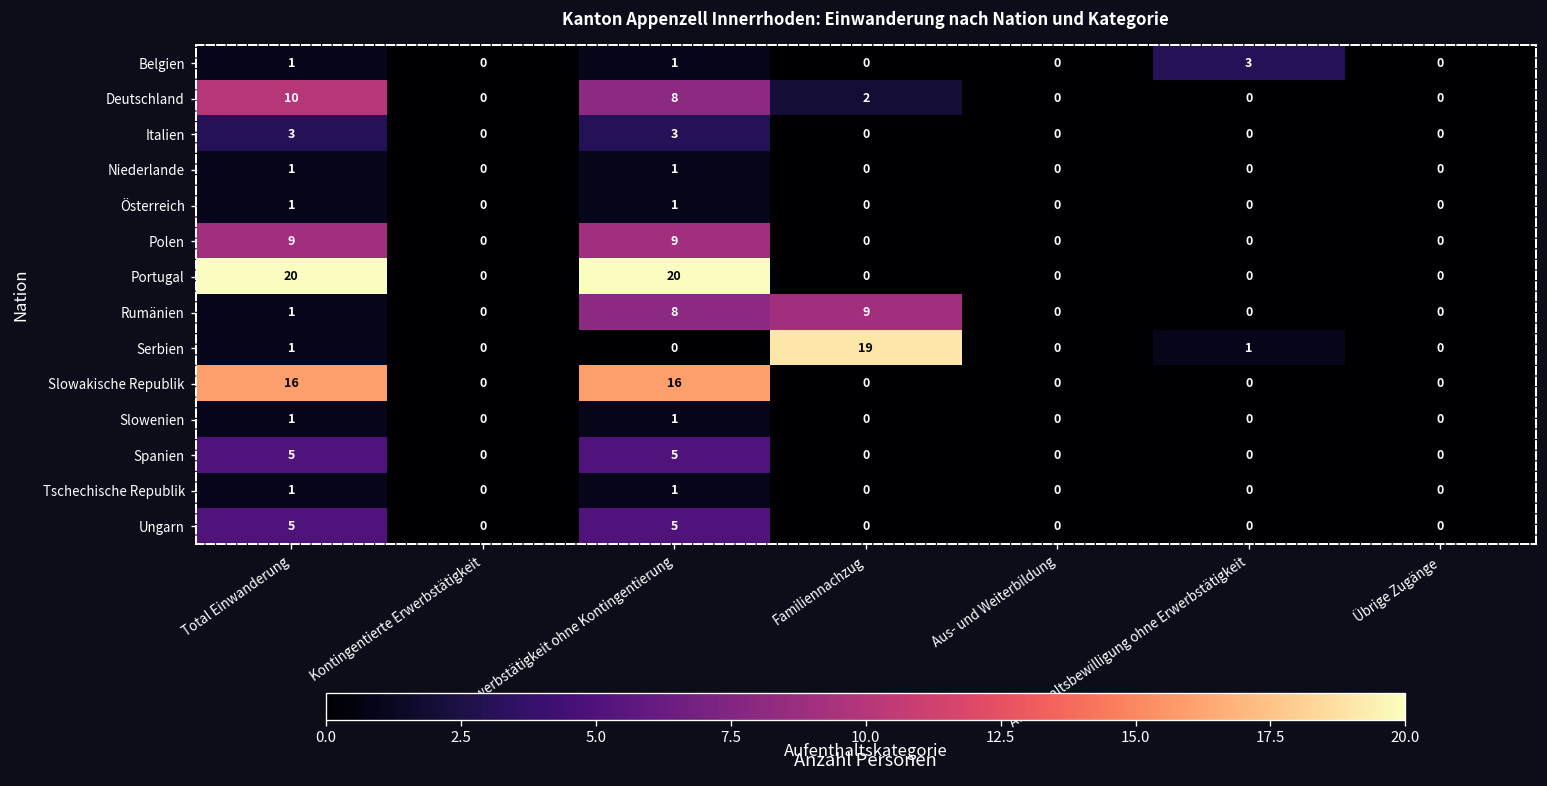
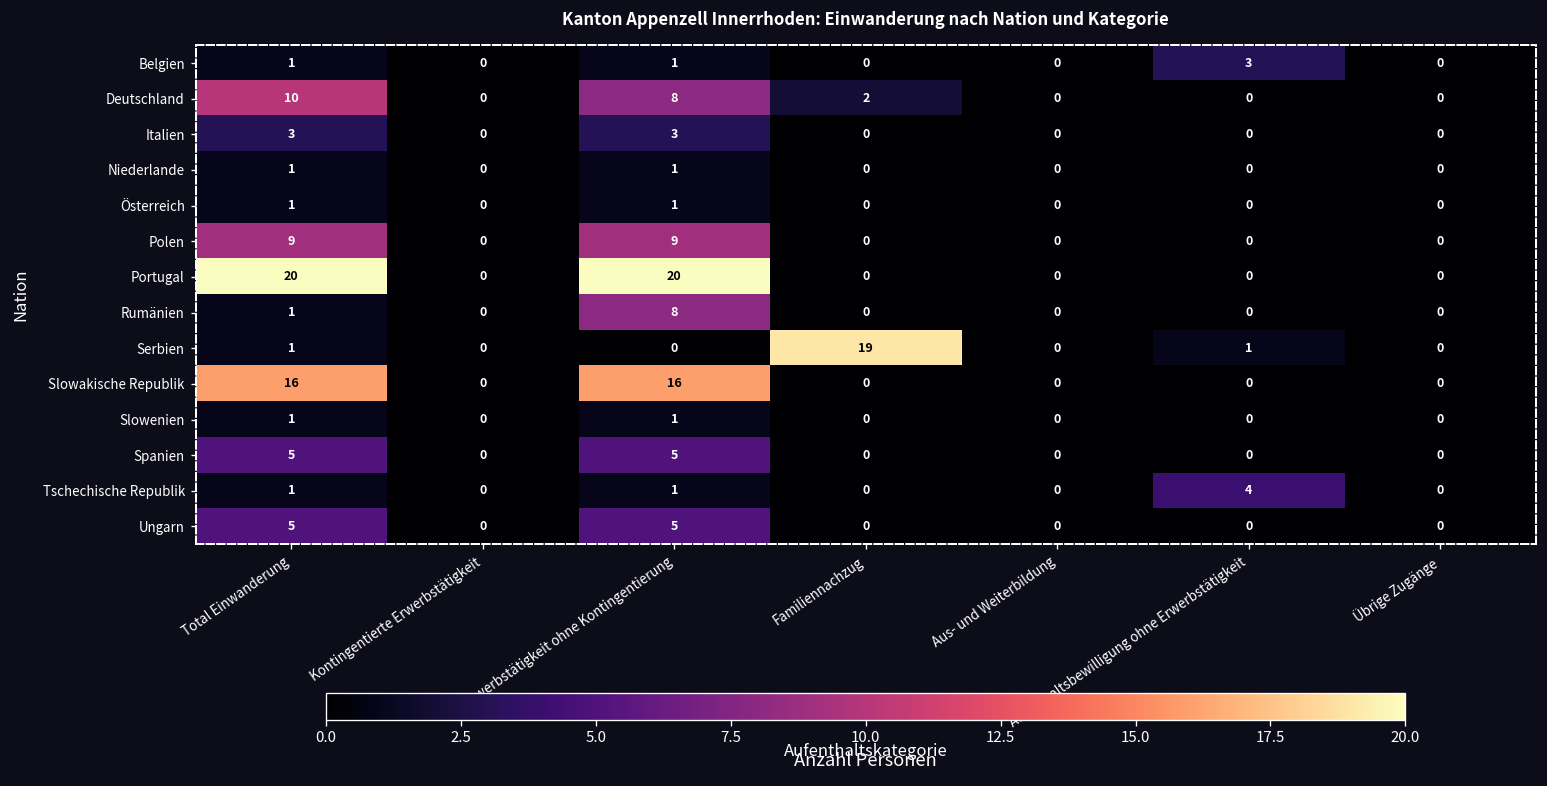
  {
    "Belgien": {
      "Total Einwanderung": 1,
      "Kontingentierte Erwerbstätigkeit": 0,
      "Erwerbstätigkeit ohne Kontingentierung": 1,
      "Familiennachzug": 0,
      "Aus- und Weiterbildung": 0,
      "Aufenthaltsbewilligung ohne Erwerbstätigkeit": 3,
      "Übrige Zugänge": 0
    },
    "Deutschland": {
      "Total Einwanderung": 10,
      "Kontingentierte Erwerbstätigkeit": 0,
      "Erwerbstätigkeit ohne Kontingentierung": 8,
      "Familiennachzug": 2,
      "Aus- und Weiterbildung": 0,
      "Aufenthaltsbewilligung ohne Erwerbstätigkeit": 0,
      "Übrige Zugänge": 0
    },
    "Italien": {
      "Total Einwanderung": 3,
      "Kontingentierte Erwerbstätigkeit": 0,
      "Erwerbstätigkeit ohne Kontingentierung": 3,
      "Familiennachzug": 0,
      "Aus- und Weiterbildung": 0,
      "Aufenthaltsbewilligung ohne Erwerbstätigkeit": 0,
      "Übrige Zugänge": 0
    },
    "Niederlande": {
      "Total Einwanderung": 1,
      "Kontingentierte Erwerbstätigkeit": 0,
      "Erwerbstätigkeit ohne Kontingentierung": 1,
      "Familiennachzug": 0,
      "Aus- und Weiterbildung": 0,
      "Aufenthaltsbewilligung ohne Erwerbstätigkeit": 0,
      "Übrige Zugänge": 0
    },
    "Österreich": {
      "Total Einwanderung": 1,
      "Kontingentierte Erwerbstätigkeit": 0,
      "Erwerbstätigkeit ohne Kontingentierung": 1,
      "Familiennachzug": 0,
      "Aus- und Weiterbildung": 0,
      "Aufenthaltsbewilligung ohne Erwerbstätigkeit": 0,
      "Übrige Zugänge": 0
    },
    "Polen": {
      "Total Einwanderung": 9,
      "Kontingentierte Erwerbstätigkeit": 0,
      "Erwerbstätigkeit ohne Kontingentierung": 9,
      "Familiennachzug": 0,
      "Aus- und Weiterbildung": 0,
      "Aufenthaltsbewilligung ohne Erwerbstätigkeit": 0,
      "Übrige Zugänge": 0
    },
    "Portugal": {
      "Total Einwanderung": 20,
      "Kontingentierte Erwerbstätigkeit": 0,
      "Erwerbstätigkeit ohne Kontingentierung": 20,
      "Familiennachzug": 0,
      "Aus- und Weiterbildung": 0,
      "Aufenthaltsbewilligung ohne Erwerbstätigkeit": 0,
      "Übrige Zugänge": 0
    },
    "Rumänien": {
      "Total Einwanderung": 1,
      "Kontingentierte Erwerbstätigkeit": 0,
      "Erwerbstätigkeit ohne Kontingentierung": 8,
-     "Familiennachzug": 9,
+     "Familiennachzug": 0,
      "Aus- und Weiterbildung": 0,
      "Aufenthaltsbewilligung ohne Erwerbstätigkeit": 0,
      "Übrige Zugänge": 0
    },
    "Serbien": {
      "Total Einwanderung": 1,
      "Kontingentierte Erwerbstätigkeit": 0,
      "Erwerbstätigkeit ohne Kontingentierung": 0,
      "Familiennachzug": 19,
      "Aus- und Weiterbildung": 0,
      "Aufenthaltsbewilligung ohne Erwerbstätigkeit": 1,
      "Übrige Zugänge": 0
    },
    "Slowakische Republik": {
      "Total Einwanderung": 16,
      "Kontingentierte Erwerbstätigkeit": 0,
      "Erwerbstätigkeit ohne Kontingentierung": 16,
      "Familiennachzug": 0,
      "Aus- und Weiterbildung": 0,
      "Aufenthaltsbewilligung ohne Erwerbstätigkeit": 0,
      "Übrige Zugänge": 0
    },
    "Slowenien": {
      "Total Einwanderung": 1,
      "Kontingentierte Erwerbstätigkeit": 0,
      "Erwerbstätigkeit ohne Kontingentierung": 1,
      "Familiennachzug": 0,
      "Aus- und Weiterbildung": 0,
      "Aufenthaltsbewilligung ohne Erwerbstätigkeit": 0,
      "Übrige Zugänge": 0
    },
    "Spanien": {
      "Total Einwanderung": 5,
      "Kontingentierte Erwerbstätigkeit": 0,
      "Erwerbstätigkeit ohne Kontingentierung": 5,
      "Familiennachzug": 0,
      "Aus- und Weiterbildung": 0,
      "Aufenthaltsbewilligung ohne Erwerbstätigkeit": 0,
      "Übrige Zugänge": 0
    },
    "Tschechische Republik": {
      "Total Einwanderung": 1,
      "Kontingentierte Erwerbstätigkeit": 0,
      "Erwerbstätigkeit ohne Kontingentierung": 1,
      "Familiennachzug": 0,
      "Aus- und Weiterbildung": 0,
-     "Aufenthaltsbewilligung ohne Erwerbstätigkeit": 0,
+     "Aufenthaltsbewilligung ohne Erwerbstätigkeit": 4,
      "Übrige Zugänge": 0
    },
    "Ungarn": {
      "Total Einwanderung": 5,
      "Kontingentierte Erwerbstätigkeit": 0,
      "Erwerbstätigkeit ohne Kontingentierung": 5,
      "Familiennachzug": 0,
      "Aus- und Weiterbildung": 0,
      "Aufenthaltsbewilligung ohne Erwerbstätigkeit": 0,
      "Übrige Zugänge": 0
    }
  }
